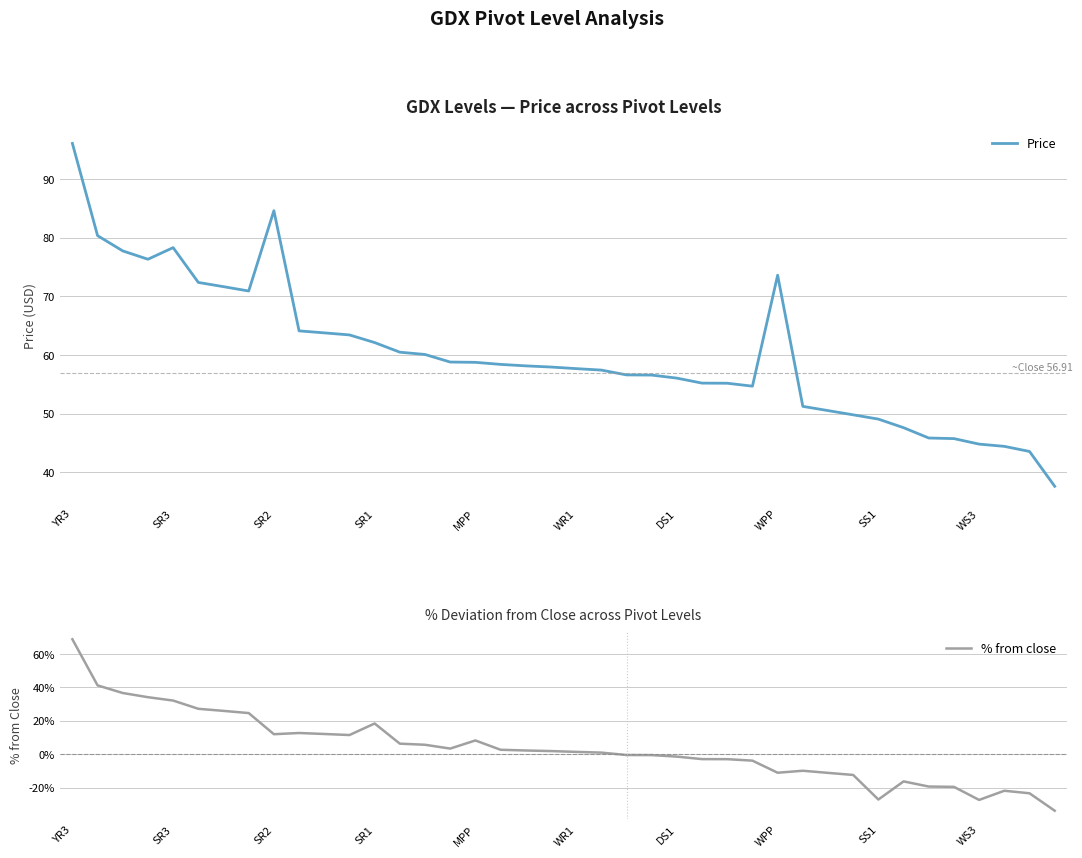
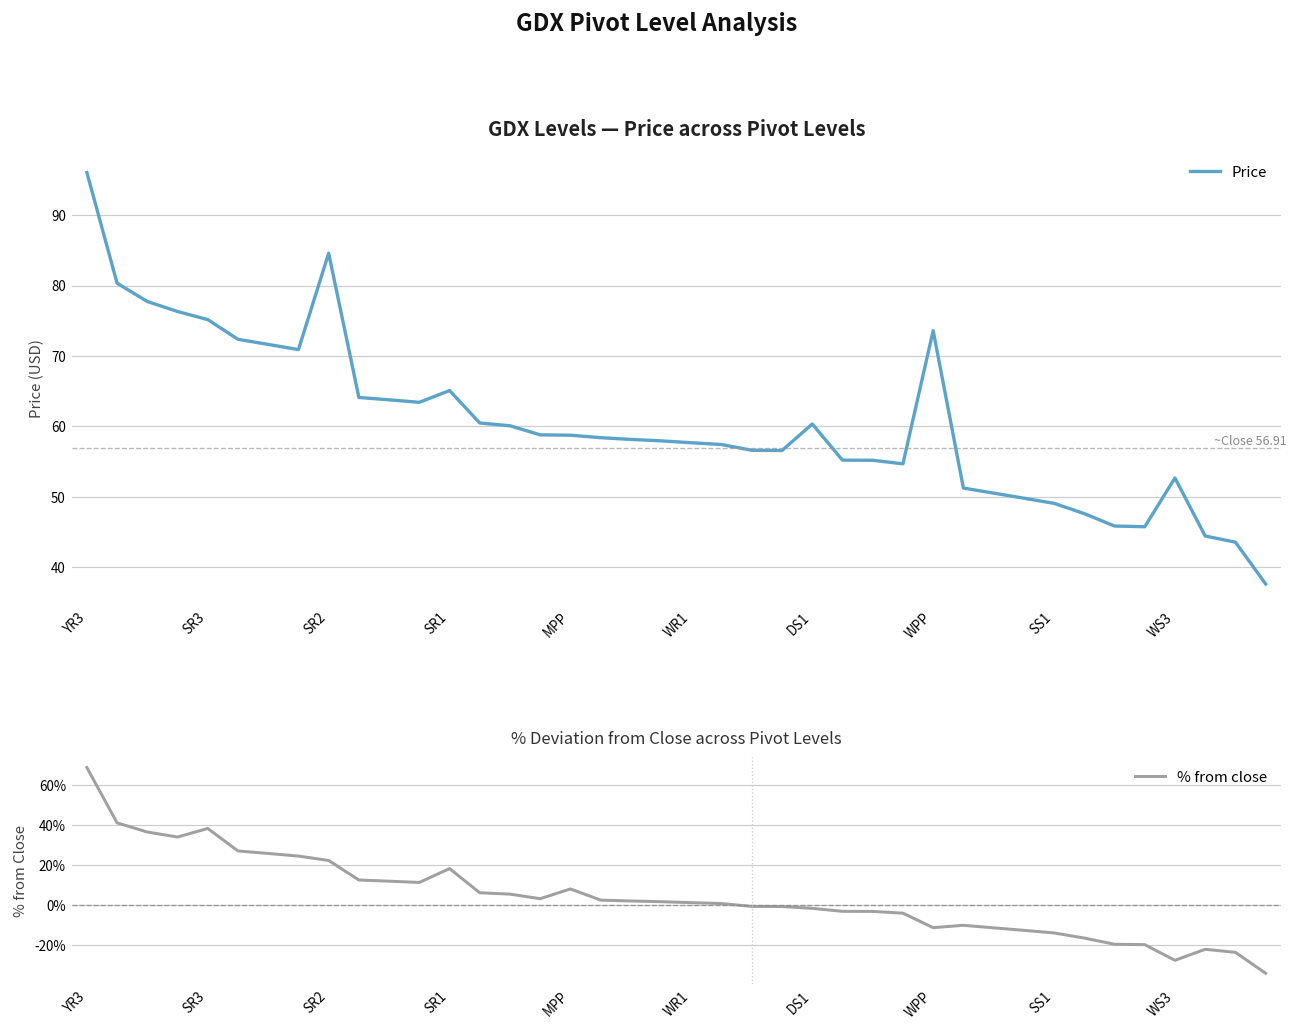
  {
    "GDX Levels — Price across Pivot Levels": {
      "YR3": "96",
-     "SR3": "78",
+     "SR3": "75",
      "SR2": "85",
-     "SR1": "62",
+     "SR1": "65",
      "MPP": "59",
      "WR1": "58",
-     "DS1": "56",
+     "DS1": "60",
      "WPP": "74",
      "SS1": "49",
-     "WS3": "45"
+     "WS3": "53"
    },
    "% Deviation from Close across Pivot Levels": {
      "YR3": "69%",
-     "SR3": "32%",
-     "SR2": "12%",
+     "SR3": "38%",
+     "SR2": "22%",
      "SR1": "18%",
      "MPP": "8%",
      "WR1": "1%",
      "DS1": "-1%",
      "WPP": "-11%",
-     "SS1": "-27%",
+     "SS1": "-14%",
      "WS3": "-27%"
    }
  }
